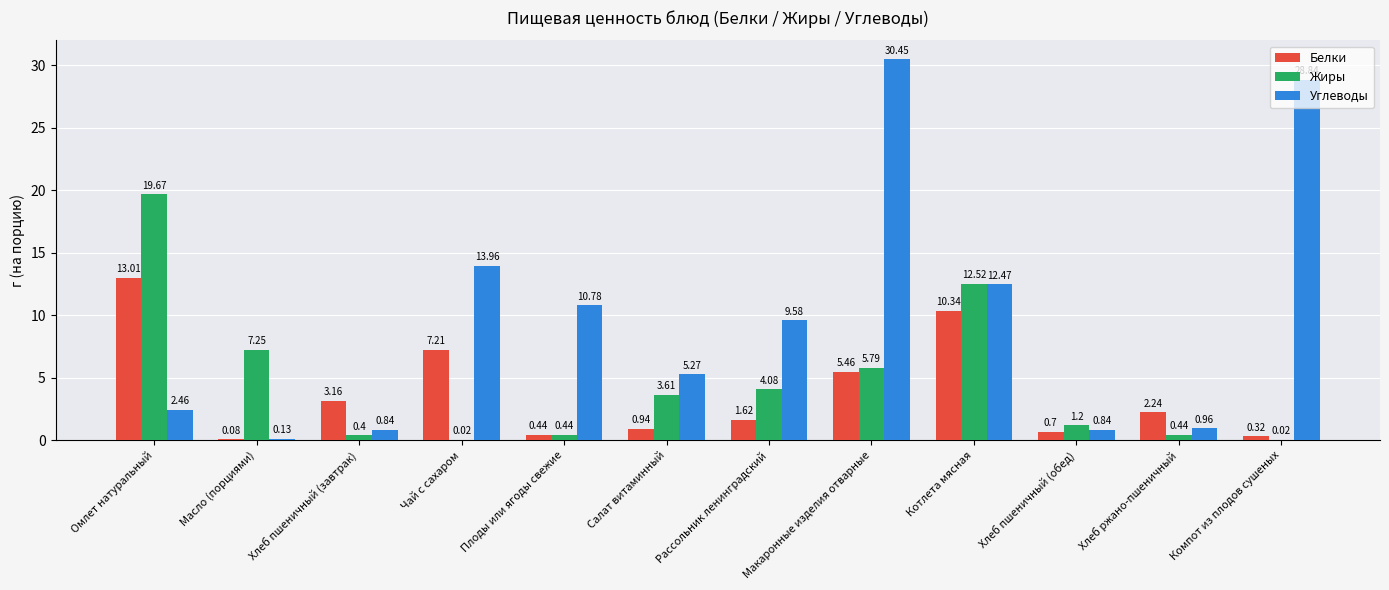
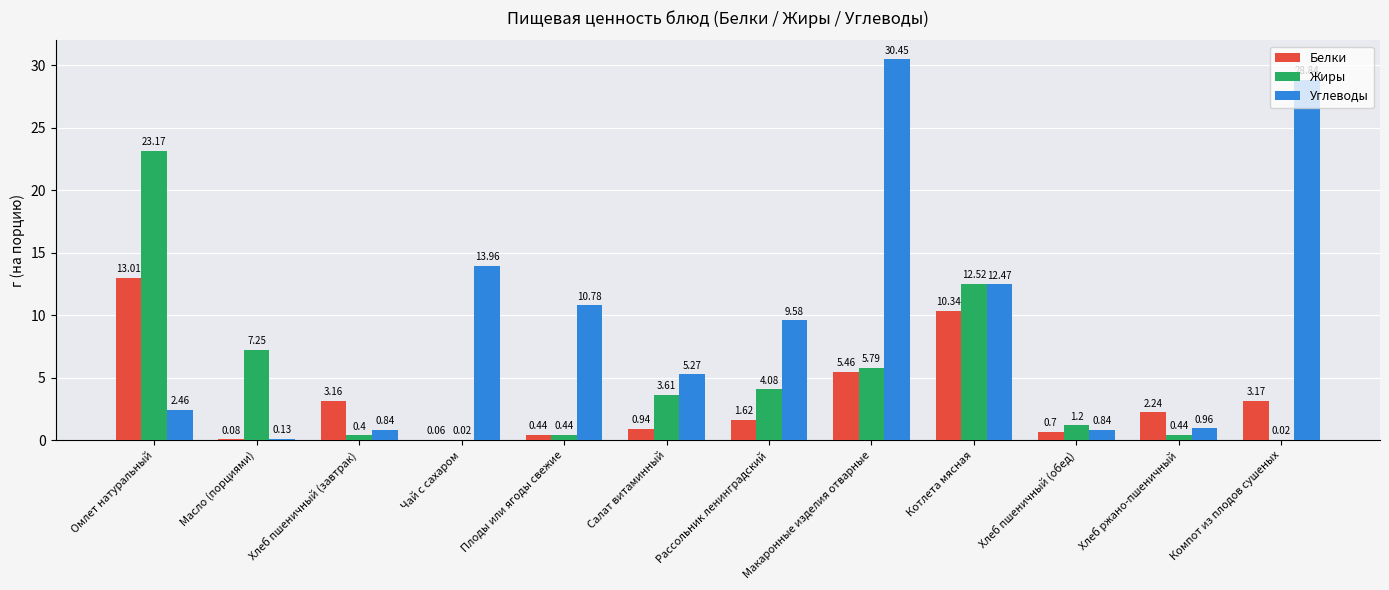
  {
    "Белки": {
      "Омлет натуральный": 13.01,
      "Масло (порциями)": 0.08,
      "Хлеб пшеничный (завтрак)": 3.16,
-     "Чай с сахаром": 7.21,
+     "Чай с сахаром": 0.06,
      "Плоды или ягоды свежие": 0.44,
      "Салат витаминный": 0.94,
      "Рассольник ленинградский": 1.62,
      "Макаронные изделия отварные": 5.46,
      "Котлета мясная": 10.34,
      "Хлеб пшеничный (обед)": 0.7,
      "Хлеб ржано-пшеничный": 2.24,
-     "Компот из плодов сушеных": 0.32
+     "Компот из плодов сушеных": 3.17
    },
    "Жиры": {
-     "Омлет натуральный": 19.67,
+     "Омлет натуральный": 23.17,
      "Масло (порциями)": 7.25,
      "Хлеб пшеничный (завтрак)": 0.4,
      "Чай с сахаром": 0.02,
      "Плоды или ягоды свежие": 0.44,
      "Салат витаминный": 3.61,
      "Рассольник ленинградский": 4.08,
      "Макаронные изделия отварные": 5.79,
      "Котлета мясная": 12.52,
      "Хлеб пшеничный (обед)": 1.2,
      "Хлеб ржано-пшеничный": 0.44,
      "Компот из плодов сушеных": 0.02
    },
    "Углеводы": {
      "Омлет натуральный": 2.46,
      "Масло (порциями)": 0.13,
      "Хлеб пшеничный (завтрак)": 0.84,
      "Чай с сахаром": 13.96,
      "Плоды или ягоды свежие": 10.78,
      "Салат витаминный": 5.27,
      "Рассольник ленинградский": 9.58,
      "Макаронные изделия отварные": 30.45,
      "Котлета мясная": 12.47,
      "Хлеб пшеничный (обед)": 0.84,
      "Хлеб ржано-пшеничный": 0.96
    }
  }
